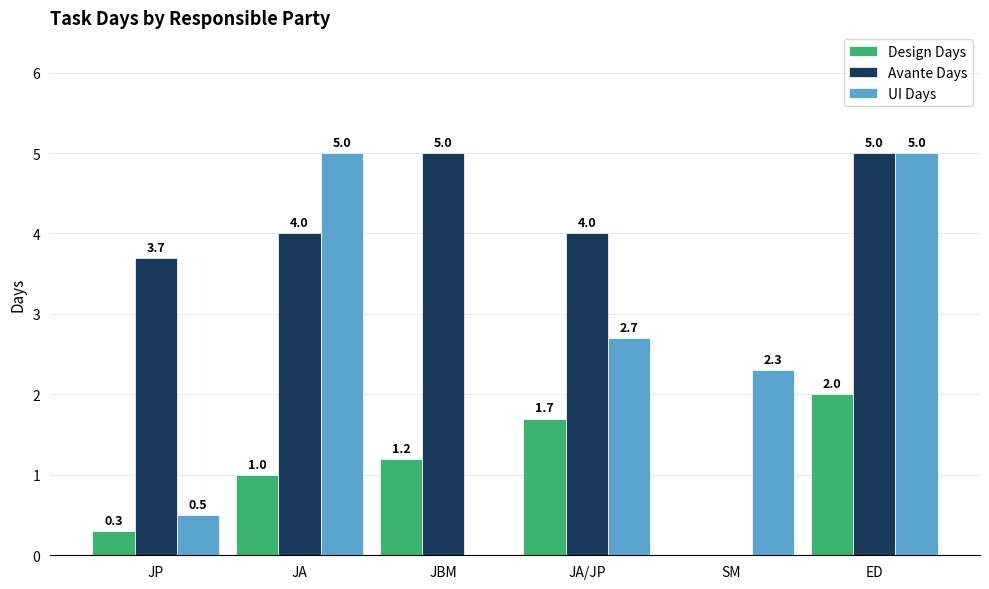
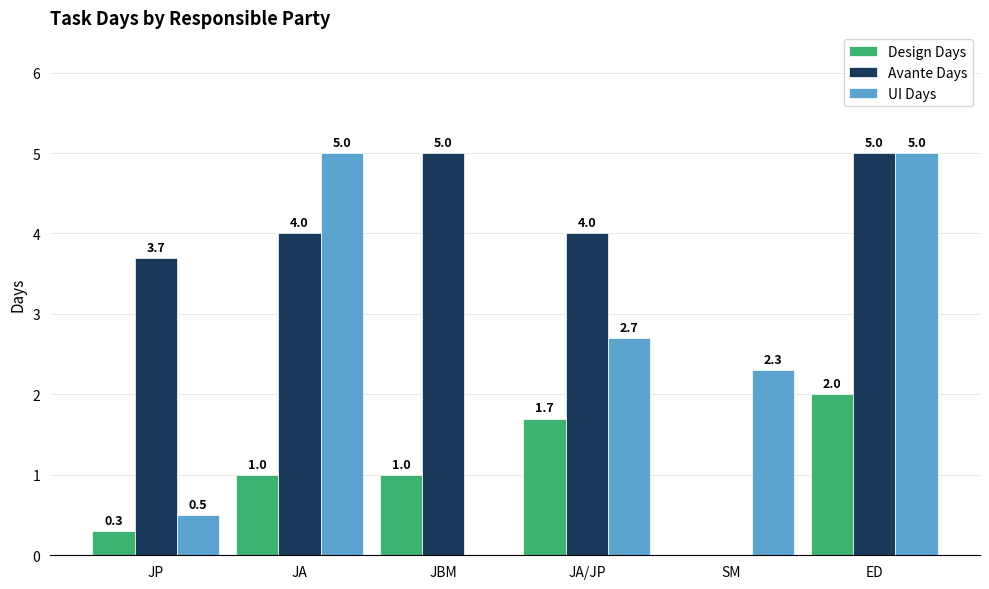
  {
    "Design Days": {
      "JP": 0.3,
      "JA": 1.0,
-     "JBM": 1.2,
+     "JBM": 1.0,
      "JA/JP": 1.7,
      "ED": 2.0
    },
    "Avante Days": {
      "JP": 3.7,
      "JA": 4.0,
      "JBM": 5.0,
      "JA/JP": 4.0,
      "ED": 5.0
    },
    "UI Days": {
      "JP": 0.5,
      "JA": 5.0,
      "JA/JP": 2.7,
      "SM": 2.3,
      "ED": 5.0
    }
  }
